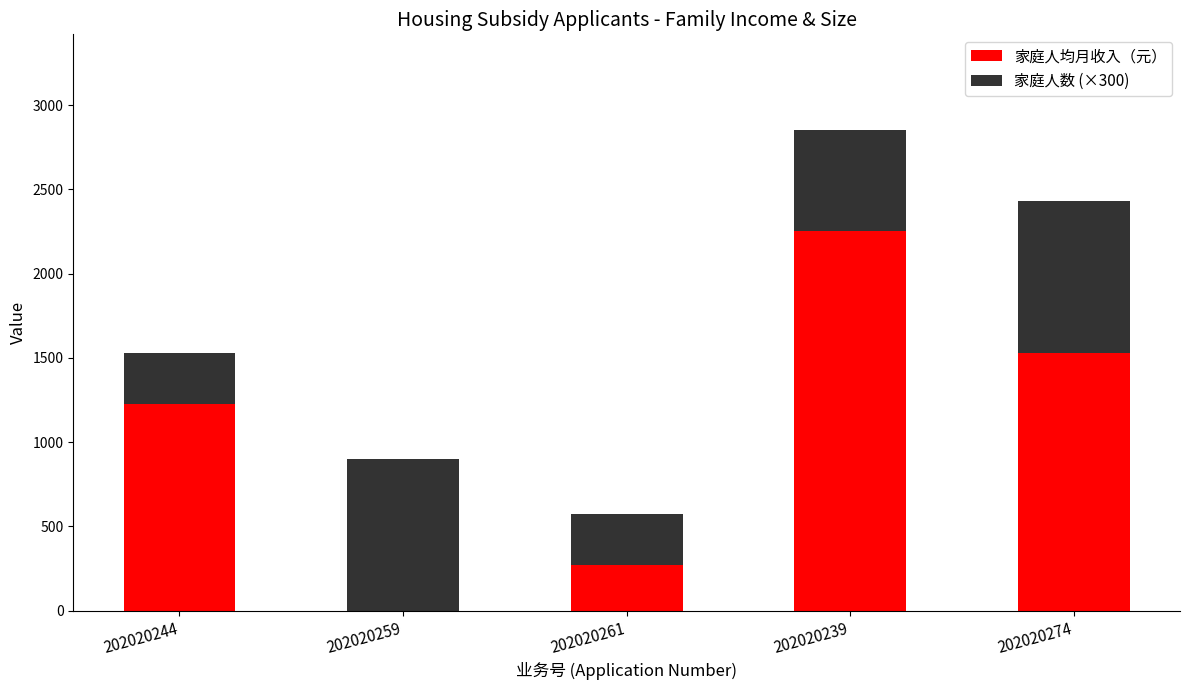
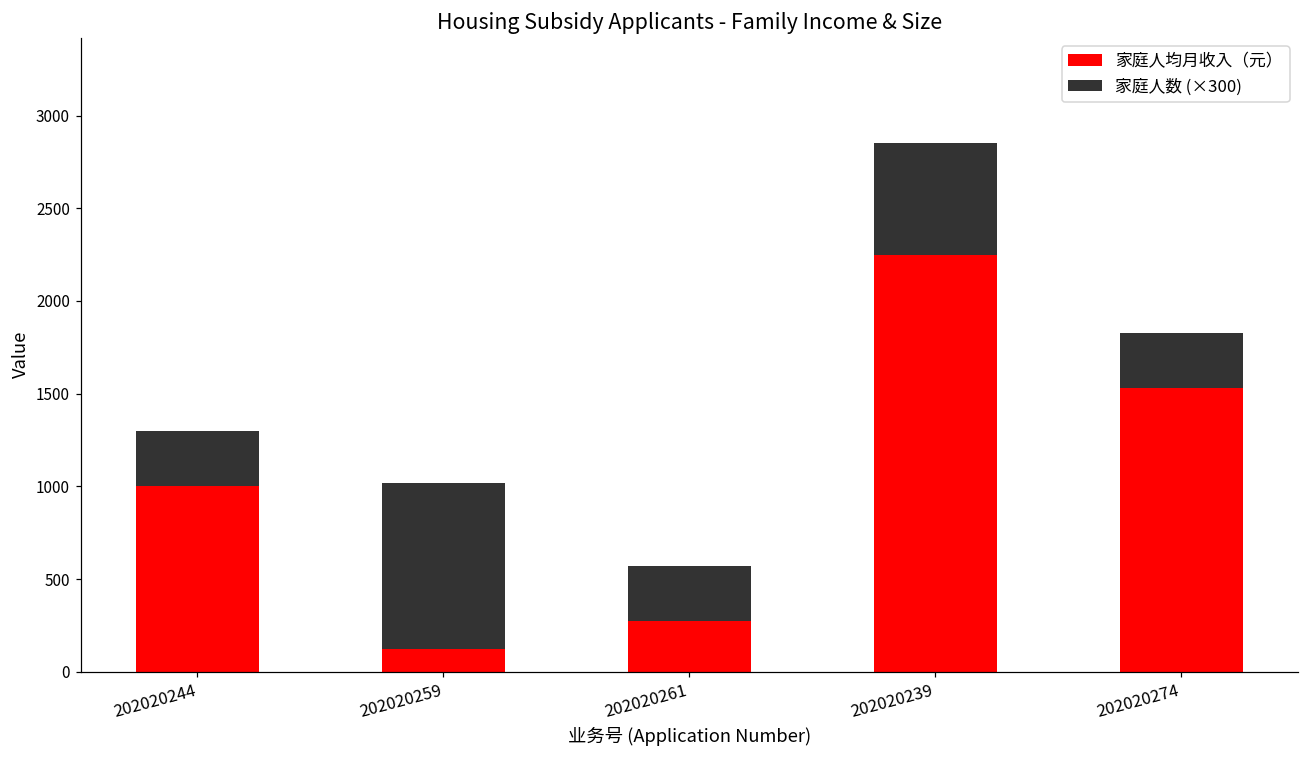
  {
    "家庭人均月收入（元）": {
-     "202020244": 1230,
-     "202020259": 0,
+     "202020244": 1000,
+     "202020259": 120,
      "202020261": 270,
      "202020239": 2250,
      "202020274": 1530
    },
    "家庭人数 (×300)": {
      "202020244": 300,
      "202020259": 900,
      "202020261": 300,
      "202020239": 600,
-     "202020274": 900
+     "202020274": 300
    }
  }
